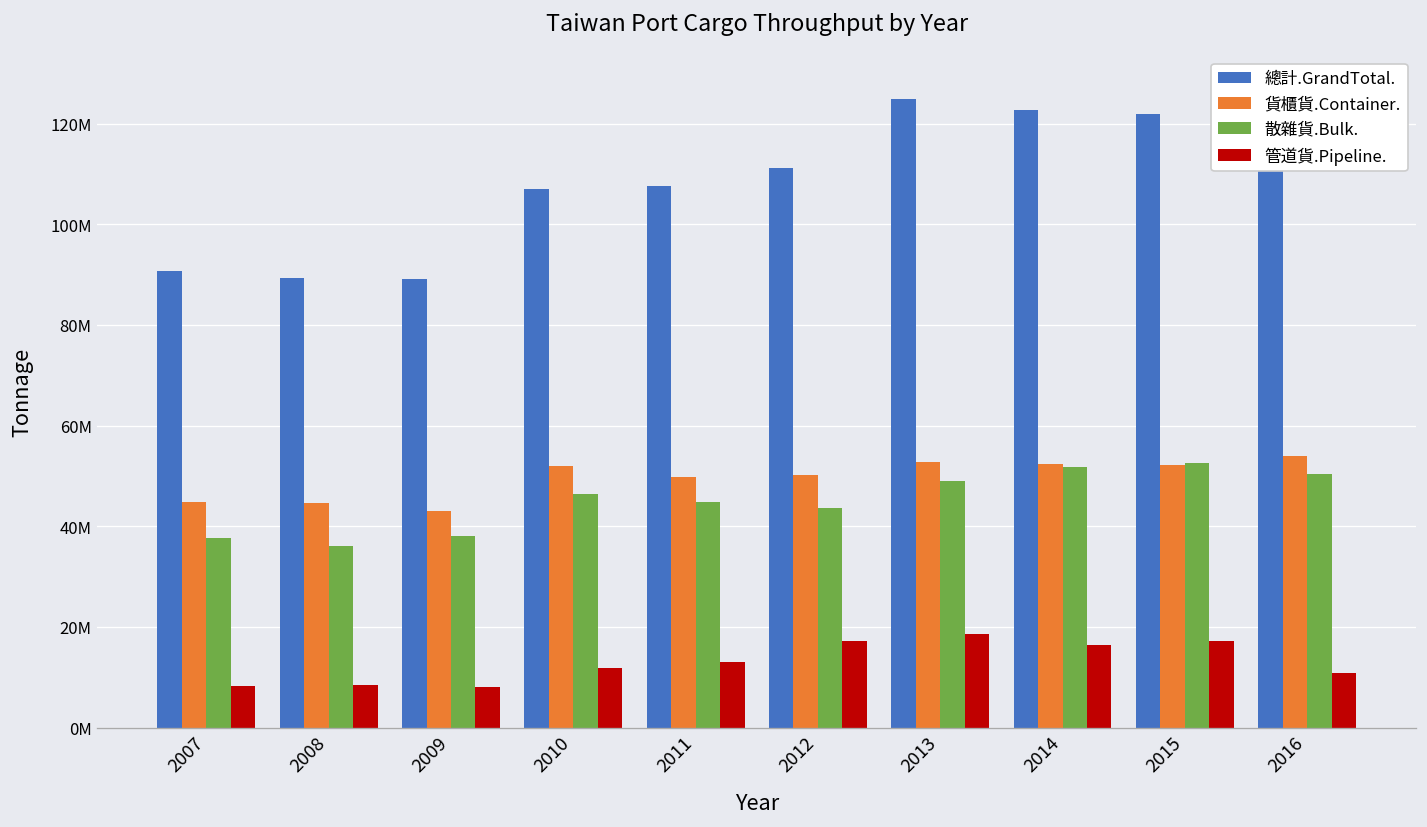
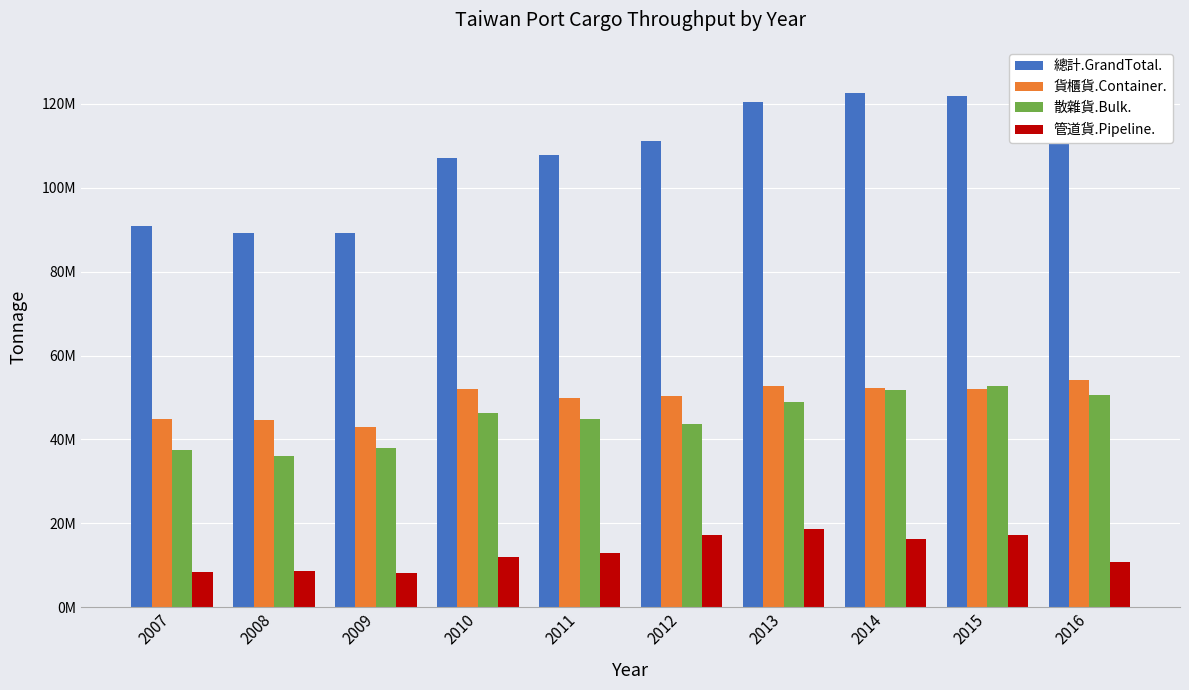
  {
    "總計.GrandTotal.": {
      "2007": 91000000,
      "2008": 89000000,
      "2009": 89000000,
      "2010": 107000000,
      "2011": 108000000,
      "2012": 111000000,
-     "2013": 125000000,
+     "2013": 121000000,
      "2014": 123000000,
      "2015": 122000000
    },
    "貨櫃貨.Container.": {
      "2007": 45000000,
      "2008": 45000000,
      "2009": 43000000,
      "2010": 52000000,
      "2011": 50000000,
      "2012": 50000000,
      "2013": 53000000,
      "2014": 52000000,
      "2015": 52000000,
      "2016": 54000000
    },
    "散雜貨.Bulk.": {
      "2007": 38000000,
      "2008": 36000000,
      "2009": 38000000,
      "2010": 46000000,
      "2011": 45000000,
      "2012": 44000000,
      "2013": 49000000,
      "2014": 52000000,
      "2015": 53000000,
      "2016": 50000000
    },
    "管道貨.Pipeline.": {
      "2007": 8000000,
      "2008": 9000000,
      "2009": 8000000,
      "2010": 12000000,
      "2011": 13000000,
      "2012": 17000000,
      "2013": 19000000,
      "2014": 16000000,
      "2015": 17000000,
      "2016": 11000000
    }
  }
